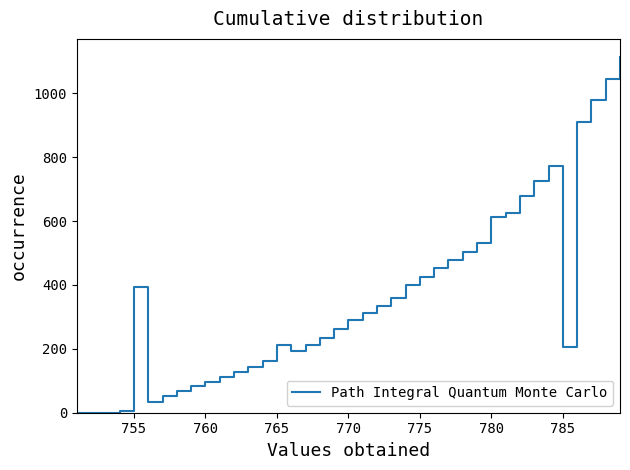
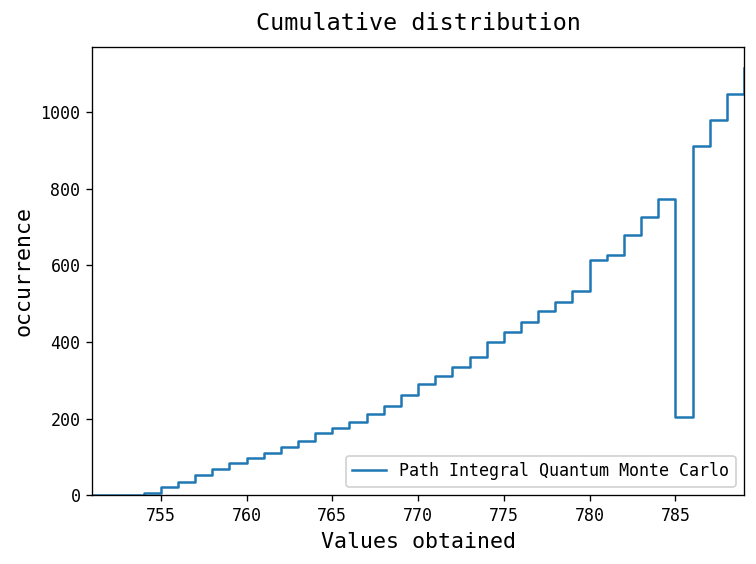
  {
-   "755": 390,
+   "755": 20,
    "760": 100,
-   "765": 210,
+   "765": 180,
    "770": 290,
    "775": 430,
    "780": 610,
    "785": 200
  }
